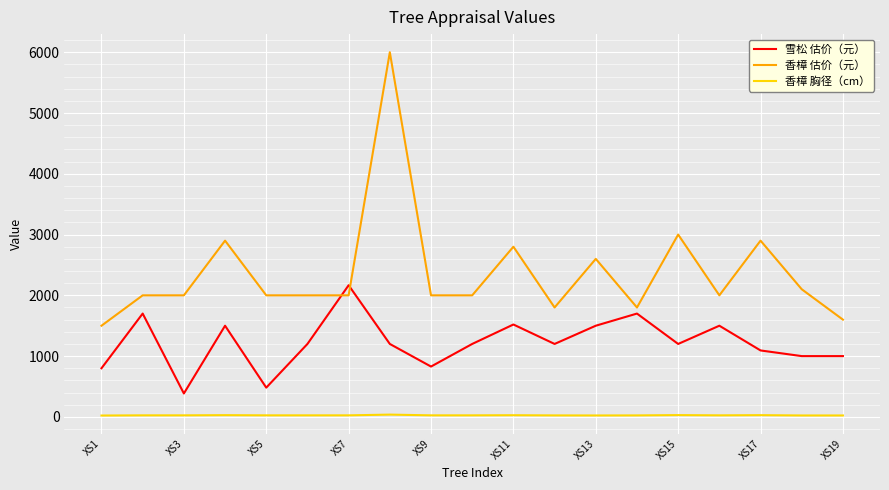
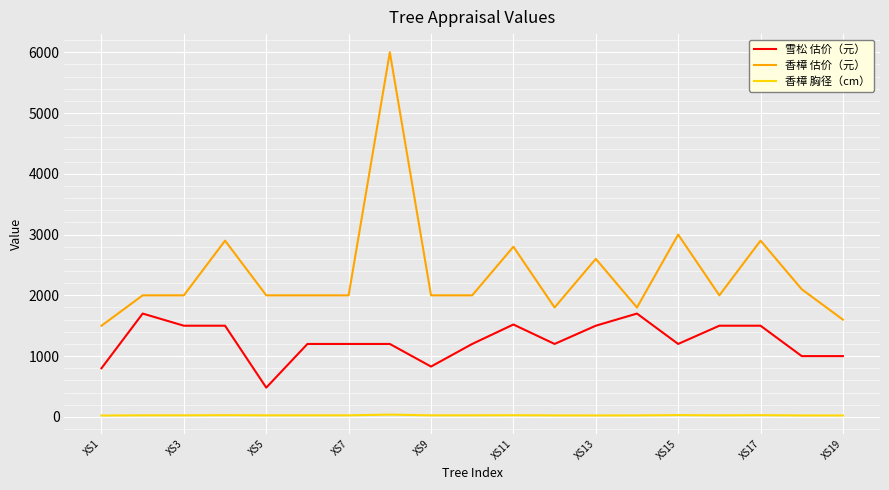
  {
    "雪松 估价（元）": {
      "XS1": 800,
-     "XS3": 400,
+     "XS3": 1500,
      "XS5": 500,
-     "XS7": 2200,
+     "XS7": 1200,
      "XS9": 800,
      "XS11": 1500,
      "XS13": 1500,
      "XS15": 1200,
-     "XS17": 1100,
+     "XS17": 1500,
      "XS19": 1000
    }
  }
